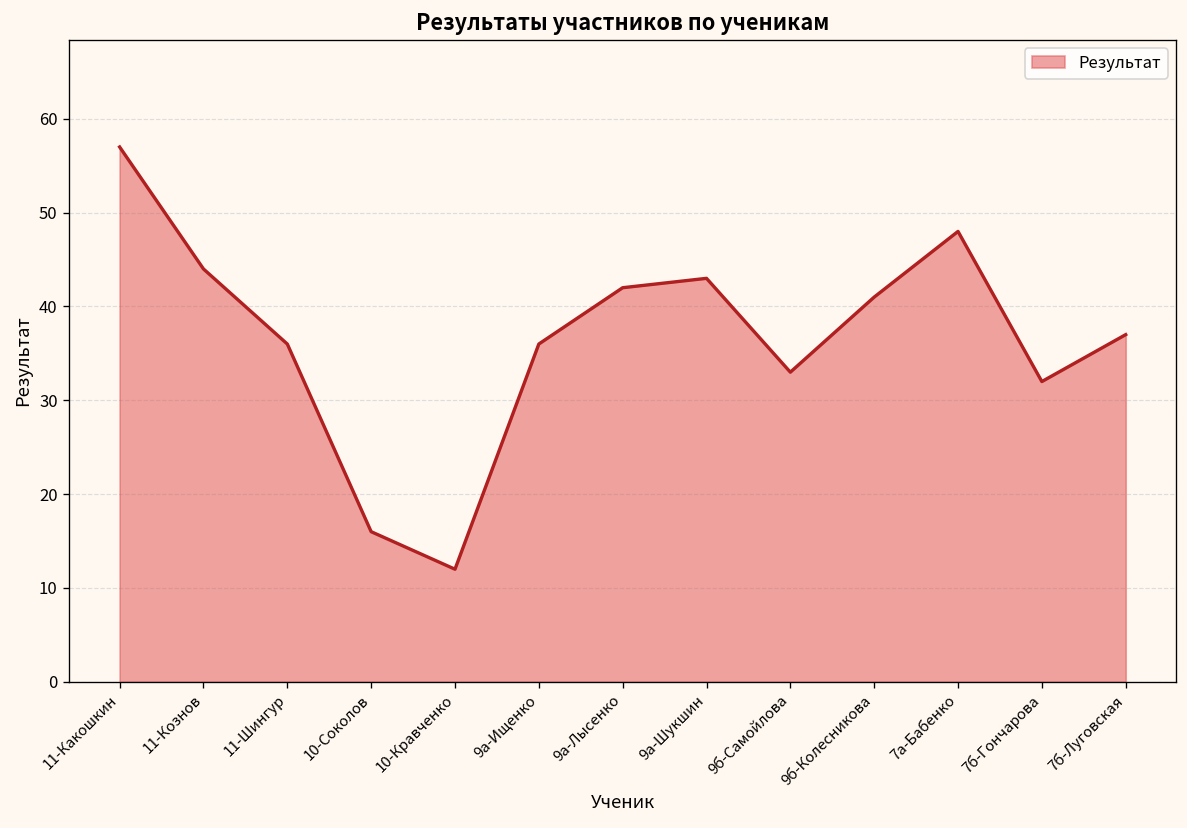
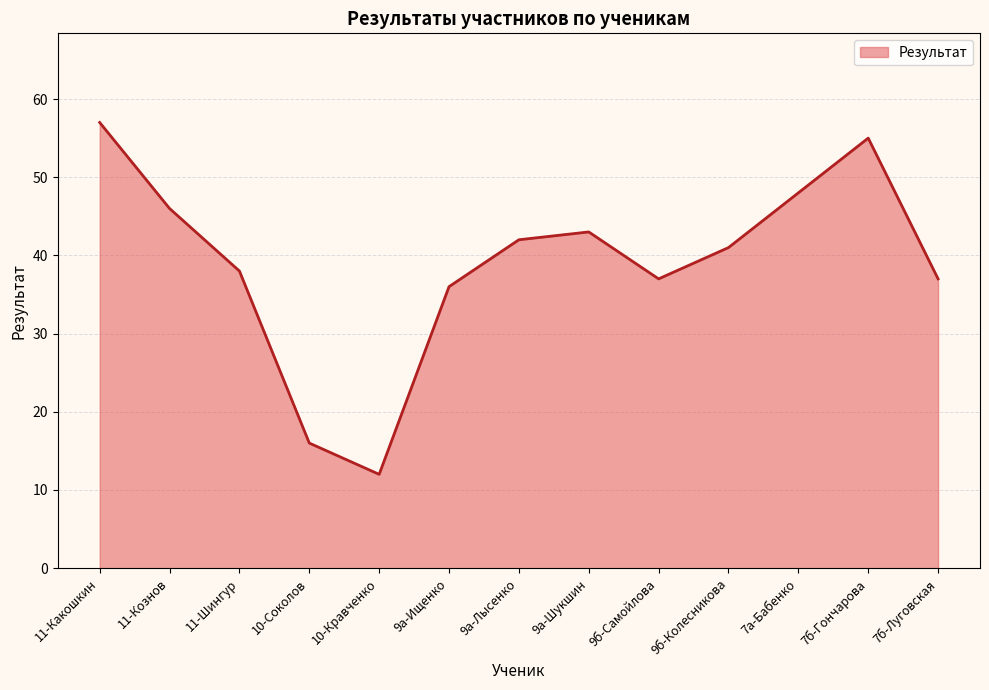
  {
    "11-Какошкин": 57,
-   "11-Кознов": 44,
-   "11-Шингур": 36,
+   "11-Кознов": 46,
+   "11-Шингур": 38,
    "10-Соколов": 16,
    "10-Кравченко": 12,
    "9а-Ищенко": 36,
    "9а-Лысенко": 42,
    "9а-Шукшин": 43,
-   "9б-Самойлова": 33,
+   "9б-Самойлова": 37,
    "9б-Колесникова": 41,
    "7а-Бабенко": 48,
-   "7б-Гончарова": 32,
+   "7б-Гончарова": 55,
    "7б-Луговская": 37
  }
